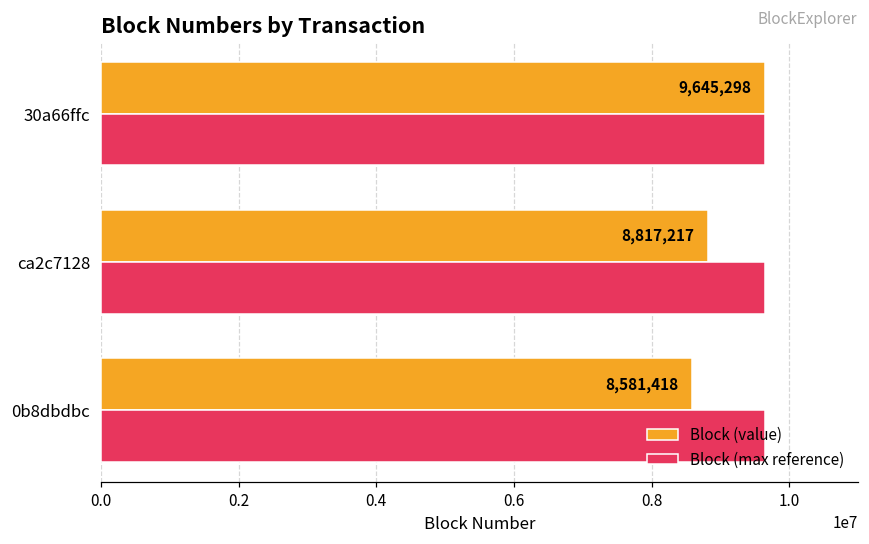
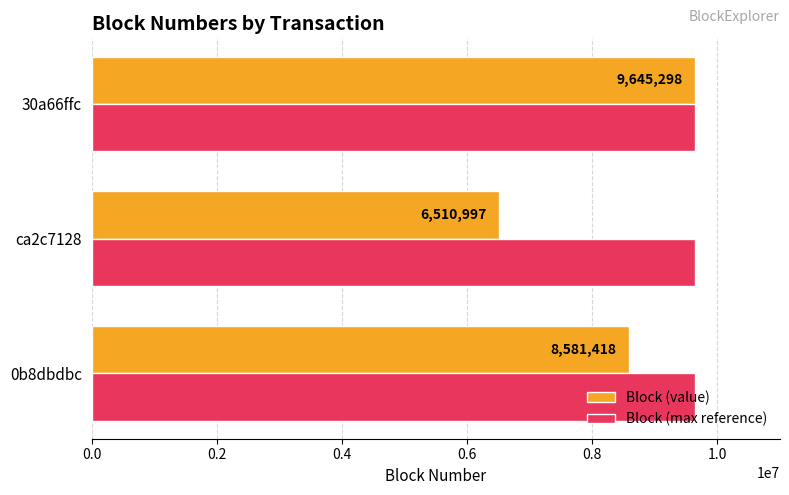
  {
    "Block (value)": {
      "30a66ffc": "9,645,298",
-     "ca2c7128": "8,817,217",
+     "ca2c7128": "6,510,997",
      "0b8dbdbc": "8,581,418"
    },
    "Block (max reference)": {
      "30a66ffc": "9600000",
      "ca2c7128": "9600000",
      "0b8dbdbc": "9600000"
    }
  }
